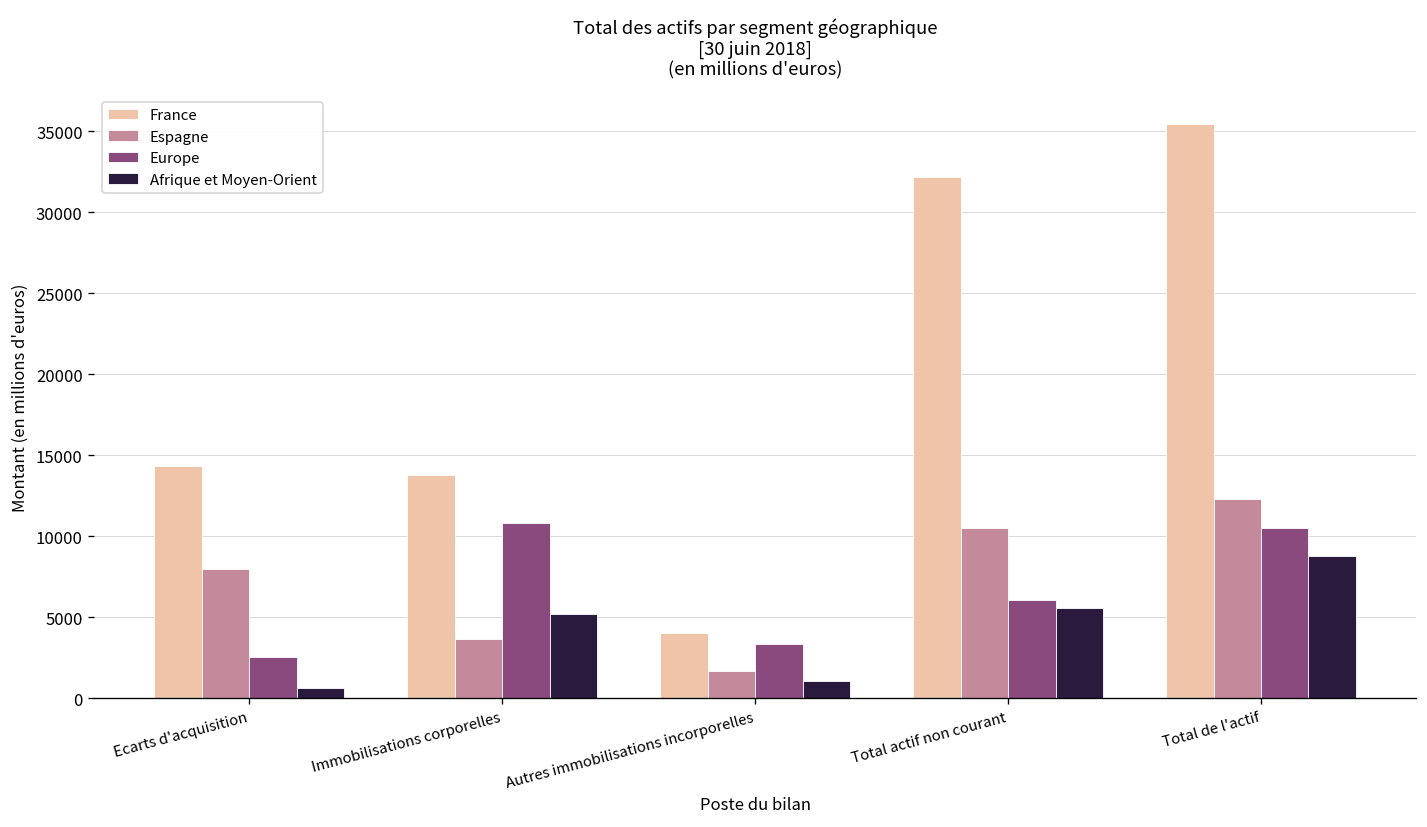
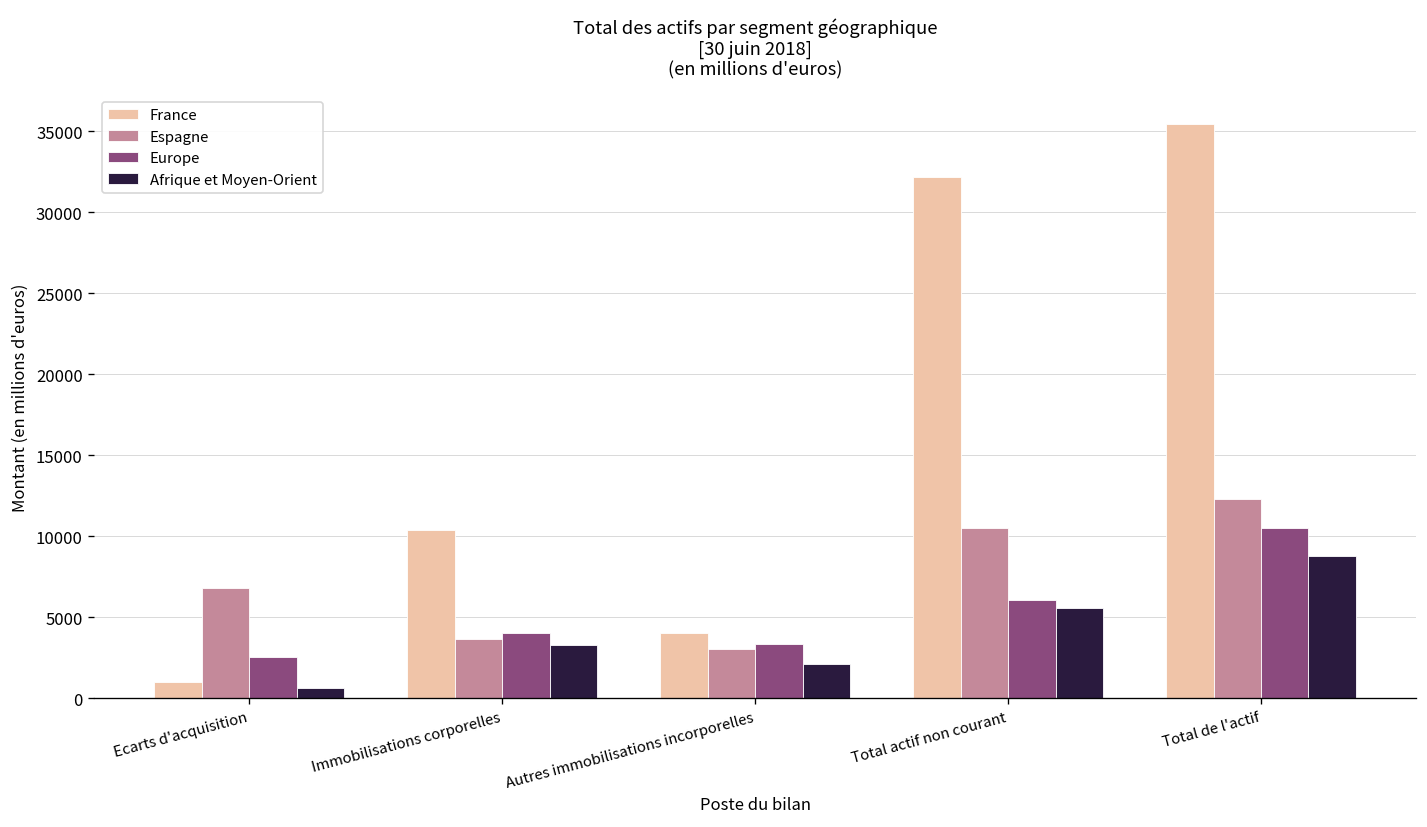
  {
    "France": {
-     "Ecarts d'acquisition": 14400,
-     "Immobilisations corporelles": 13800,
+     "Ecarts d'acquisition": 1000,
+     "Immobilisations corporelles": 10400,
      "Autres immobilisations incorporelles": 4000,
      "Total actif non courant": 32200,
      "Total de l'actif": 35500
    },
    "Espagne": {
-     "Ecarts d'acquisition": 8000,
+     "Ecarts d'acquisition": 6800,
      "Immobilisations corporelles": 3700,
-     "Autres immobilisations incorporelles": 1700,
+     "Autres immobilisations incorporelles": 3100,
      "Total actif non courant": 10500,
      "Total de l'actif": 12300
    },
    "Europe": {
      "Ecarts d'acquisition": 2600,
-     "Immobilisations corporelles": 10800,
+     "Immobilisations corporelles": 4000,
      "Autres immobilisations incorporelles": 3400,
      "Total actif non courant": 6100,
      "Total de l'actif": 10500
    },
    "Afrique et Moyen-Orient": {
      "Ecarts d'acquisition": 600,
-     "Immobilisations corporelles": 5200,
-     "Autres immobilisations incorporelles": 1100,
+     "Immobilisations corporelles": 3300,
+     "Autres immobilisations incorporelles": 2100,
      "Total actif non courant": 5500,
      "Total de l'actif": 8800
    }
  }
